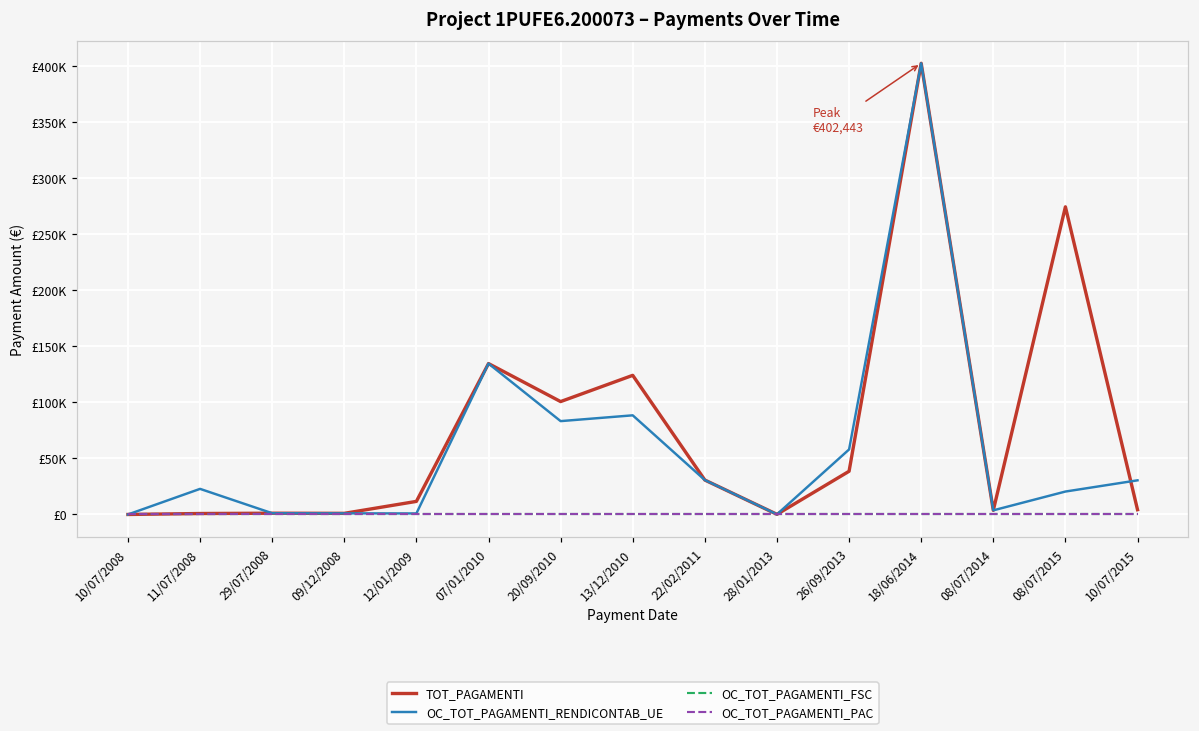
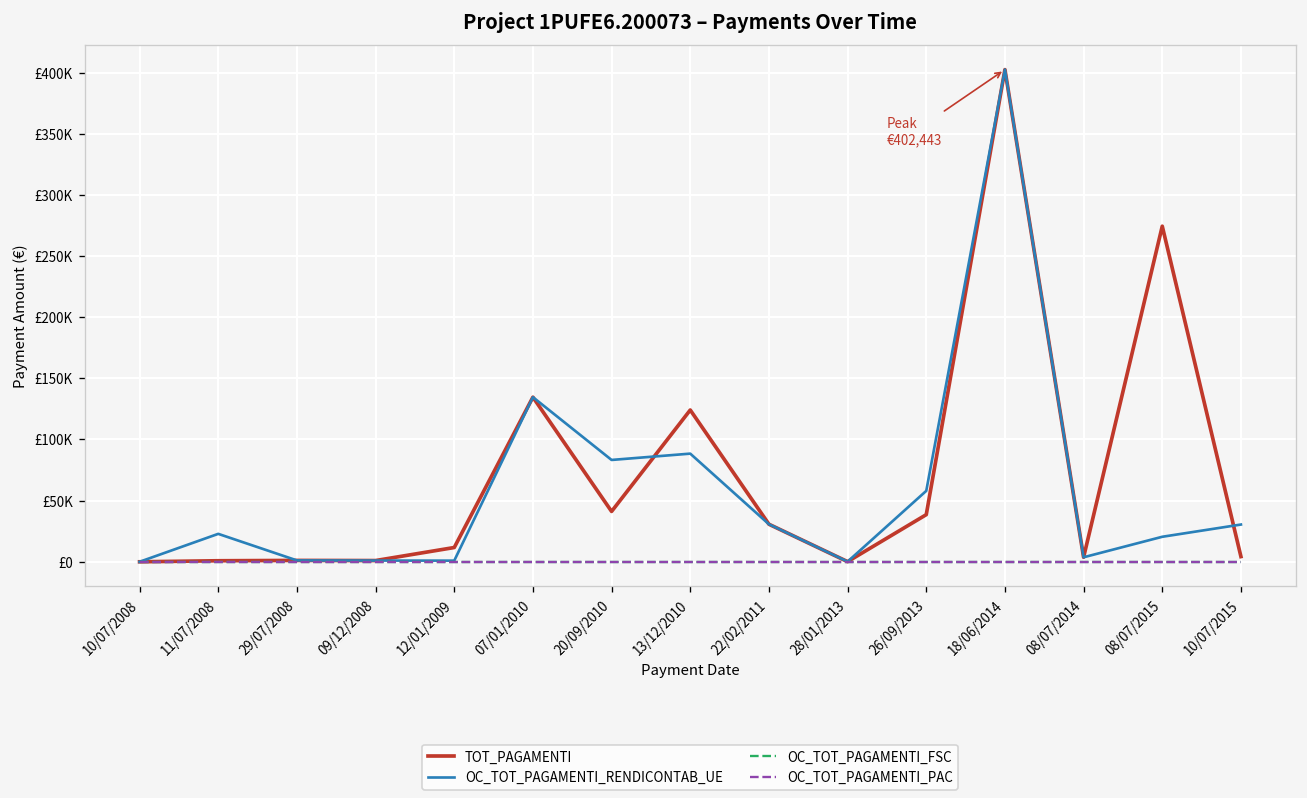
  {
    "TOT_PAGAMENTI": {
      "12/01/2009": "£12000",
-     "20/09/2010": "£101000",
+     "20/09/2010": "£41000",
      "13/12/2010": "£124000",
      "26/09/2013": "£39000",
      "08/07/2015": "£274000",
      "10/07/2015": "£4000"
    },
    "OC_TOT_PAGAMENTI_RENDICONTAB_UE": {
      "11/07/2008": "£23000",
      "20/09/2010": "£83000",
      "13/12/2010": "£88000",
      "26/09/2013": "£58000",
      "08/07/2015": "£20000",
      "10/07/2015": "£30000"
    },
    "OC_TOT_PAGAMENTI_PAC": {
      "07/01/2010": "£0",
      "20/09/2010": "£0",
      "13/12/2010": "£0",
      "22/02/2011": "£0",
      "26/09/2013": "£0",
      "18/06/2014": "£0",
      "08/07/2014": "£0",
      "08/07/2015": "£0",
      "10/07/2015": "£0"
    }
  }
